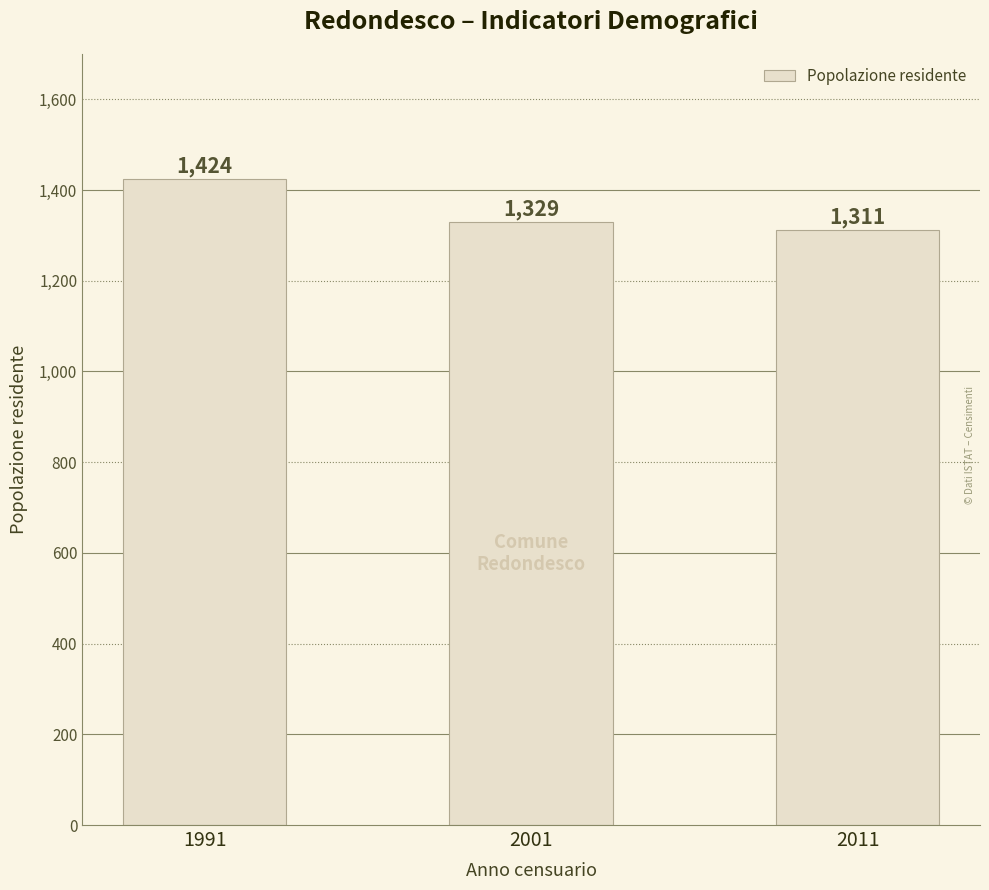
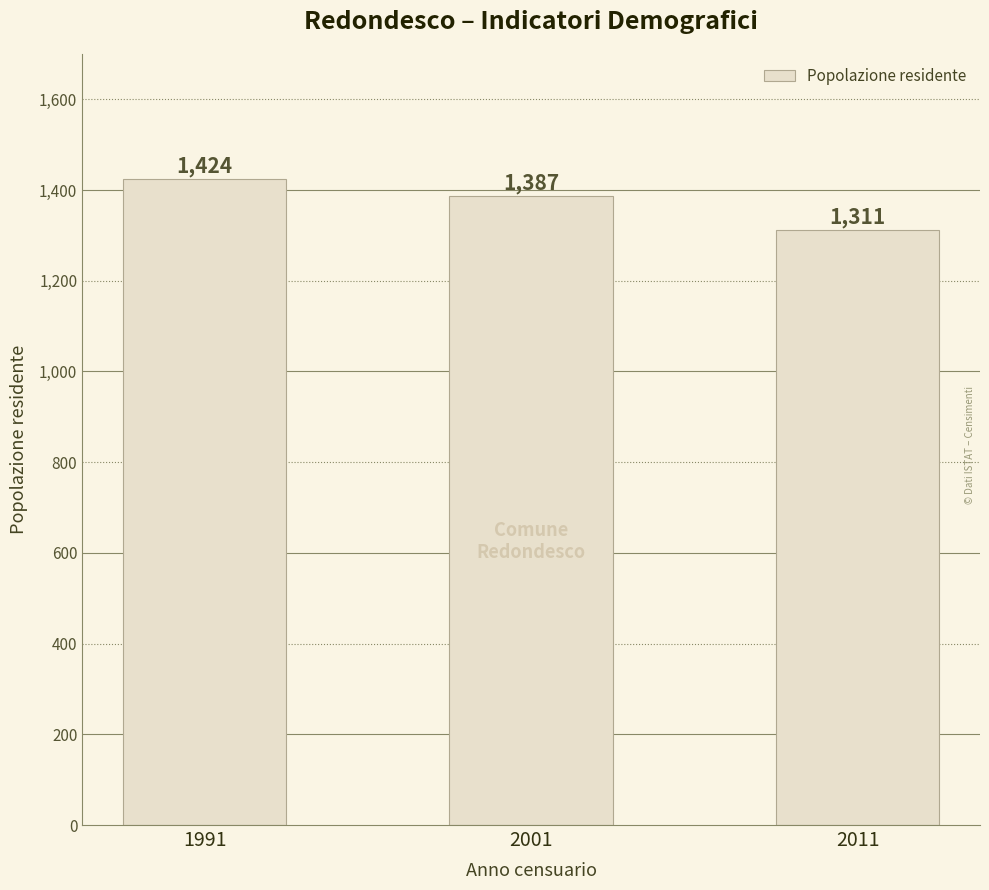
  {
    "1991": "1,424",
-   "2001": "1,329",
+   "2001": "1,387",
    "2011": "1,311"
  }
